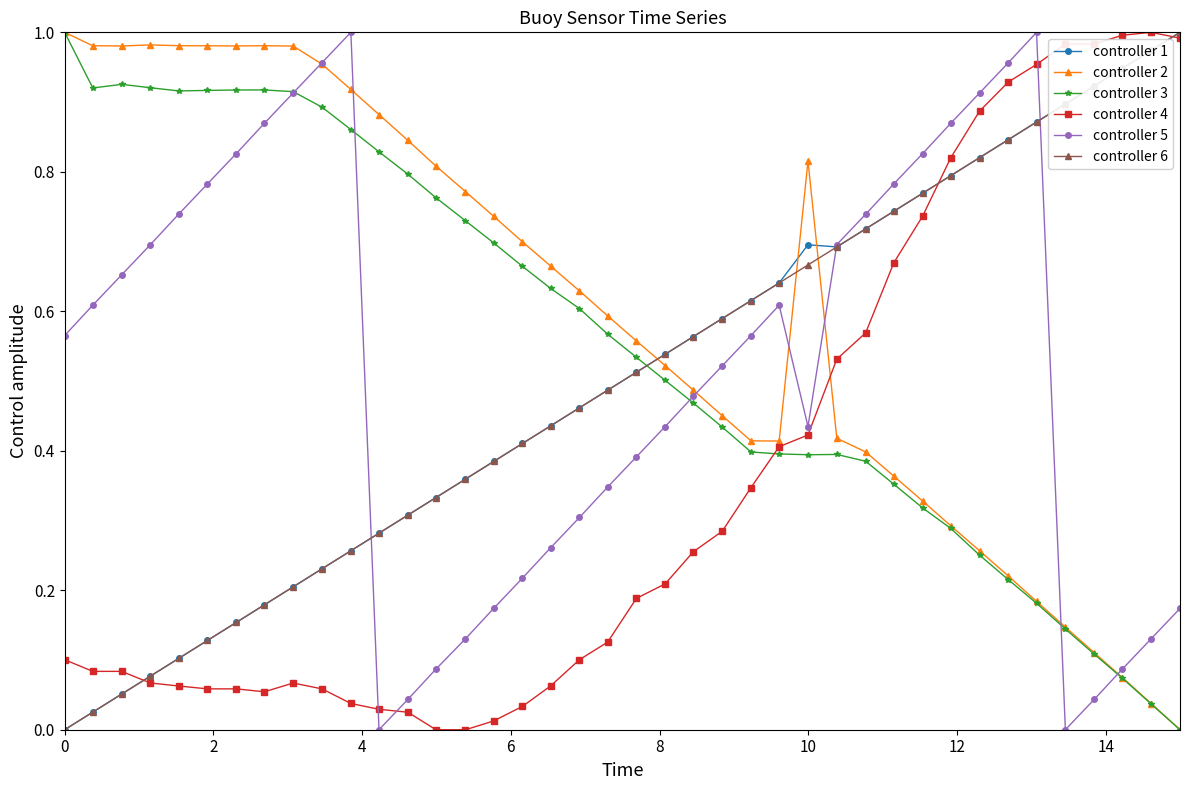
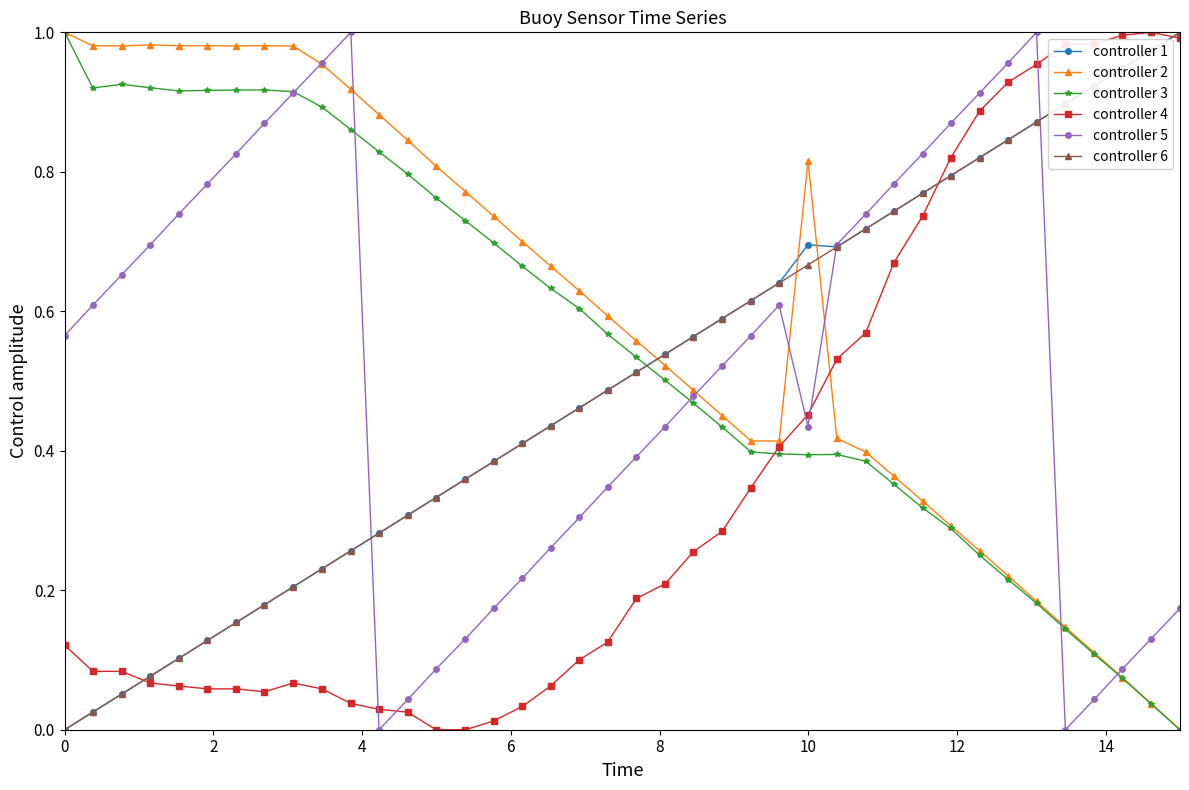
  {
    "controller 1": {
      "10": 0.70
    },
    "controller 2": {
      "10": 0.82
    },
    "controller 3": {
      "10": 0.39
    },
    "controller 4": {
-     "0": 0.10,
-     "10": 0.42
+     "0": 0.12,
+     "10": 0.45
    },
    "controller 5": {
      "0": 0.57,
      "10": 0.43
    },
    "controller 6": {
      "10": 0.67
    }
  }
